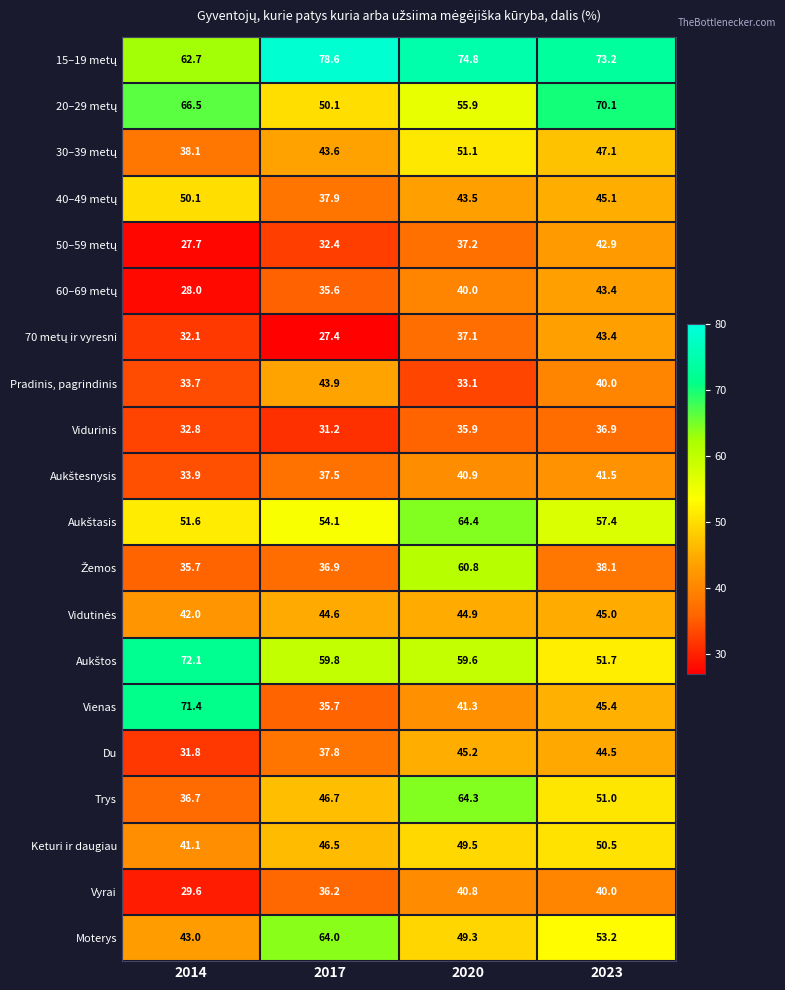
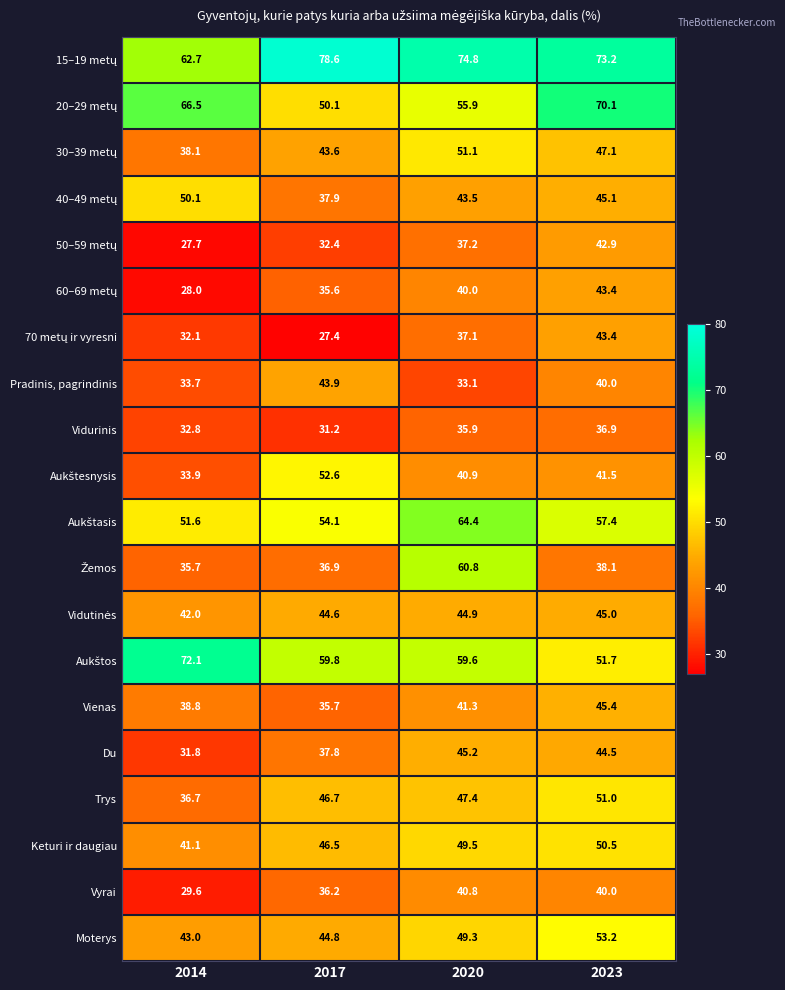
  {
    "15–19 metų": {
      "2014": 62.7,
      "2017": 78.6,
      "2020": 74.8,
      "2023": 73.2
    },
    "20–29 metų": {
      "2014": 66.5,
      "2017": 50.1,
      "2020": 55.9,
      "2023": 70.1
    },
    "30–39 metų": {
      "2014": 38.1,
      "2017": 43.6,
      "2020": 51.1,
      "2023": 47.1
    },
    "40–49 metų": {
      "2014": 50.1,
      "2017": 37.9,
      "2020": 43.5,
      "2023": 45.1
    },
    "50–59 metų": {
      "2014": 27.7,
      "2017": 32.4,
      "2020": 37.2,
      "2023": 42.9
    },
    "60–69 metų": {
      "2014": 28.0,
      "2017": 35.6,
      "2020": 40.0,
      "2023": 43.4
    },
    "70 metų ir vyresni": {
      "2014": 32.1,
      "2017": 27.4,
      "2020": 37.1,
      "2023": 43.4
    },
    "Pradinis, pagrindinis": {
      "2014": 33.7,
      "2017": 43.9,
      "2020": 33.1,
      "2023": 40.0
    },
    "Vidurinis": {
      "2014": 32.8,
      "2017": 31.2,
      "2020": 35.9,
      "2023": 36.9
    },
    "Aukštesnysis": {
      "2014": 33.9,
-     "2017": 37.5,
+     "2017": 52.6,
      "2020": 40.9,
      "2023": 41.5
    },
    "Aukštasis": {
      "2014": 51.6,
      "2017": 54.1,
      "2020": 64.4,
      "2023": 57.4
    },
    "Žemos": {
      "2014": 35.7,
      "2017": 36.9,
      "2020": 60.8,
      "2023": 38.1
    },
    "Vidutinės": {
      "2014": 42.0,
      "2017": 44.6,
      "2020": 44.9,
      "2023": 45.0
    },
    "Aukštos": {
      "2014": 72.1,
      "2017": 59.8,
      "2020": 59.6,
      "2023": 51.7
    },
    "Vienas": {
-     "2014": 71.4,
+     "2014": 38.8,
      "2017": 35.7,
      "2020": 41.3,
      "2023": 45.4
    },
    "Du": {
      "2014": 31.8,
      "2017": 37.8,
      "2020": 45.2,
      "2023": 44.5
    },
    "Trys": {
      "2014": 36.7,
      "2017": 46.7,
-     "2020": 64.3,
+     "2020": 47.4,
      "2023": 51.0
    },
    "Keturi ir daugiau": {
      "2014": 41.1,
      "2017": 46.5,
      "2020": 49.5,
      "2023": 50.5
    },
    "Vyrai": {
      "2014": 29.6,
      "2017": 36.2,
      "2020": 40.8,
      "2023": 40.0
    },
    "Moterys": {
      "2014": 43.0,
-     "2017": 64.0,
+     "2017": 44.8,
      "2020": 49.3,
      "2023": 53.2
    }
  }
